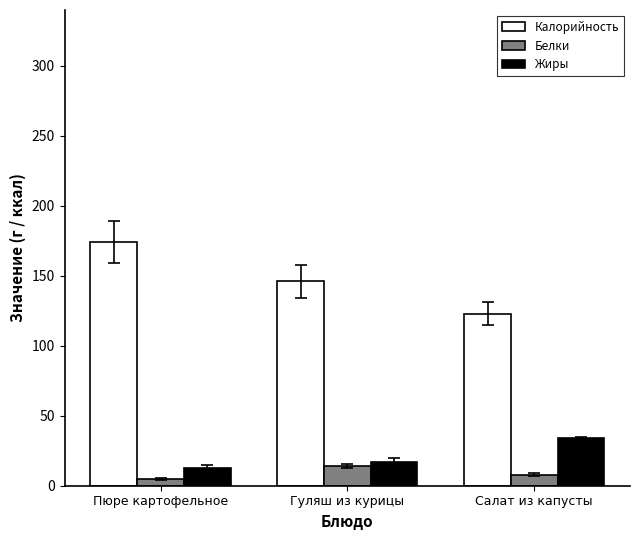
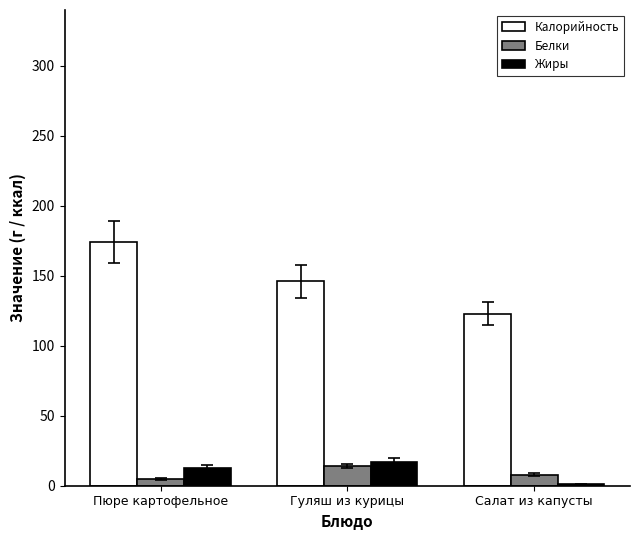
  {
    "Калорийность": {
      "Пюре картофельное": 174,
      "Гуляш из курицы": 146,
      "Салат из капусты": 123
    },
    "Белки": {
      "Пюре картофельное": 5,
      "Гуляш из курицы": 14,
      "Салат из капусты": 8
    },
    "Жиры": {
      "Пюре картофельное": 13,
      "Гуляш из курицы": 17,
-     "Салат из капусты": 34
+     "Салат из капусты": 1
    }
  }
